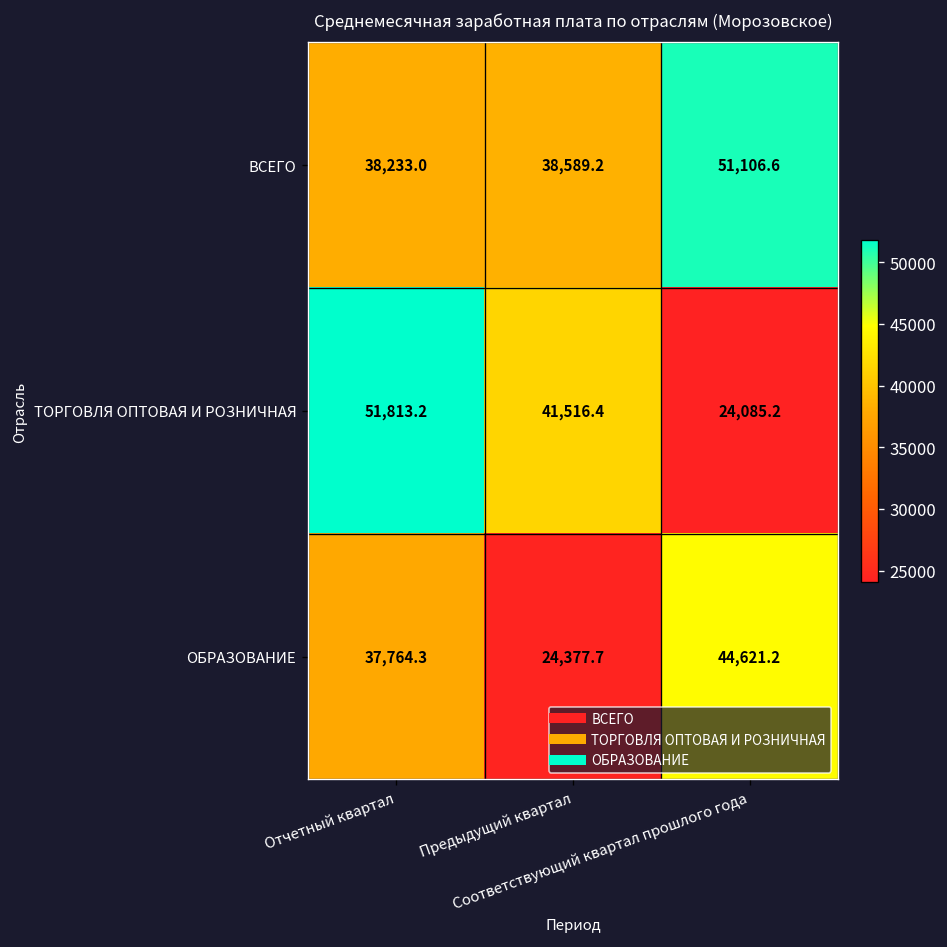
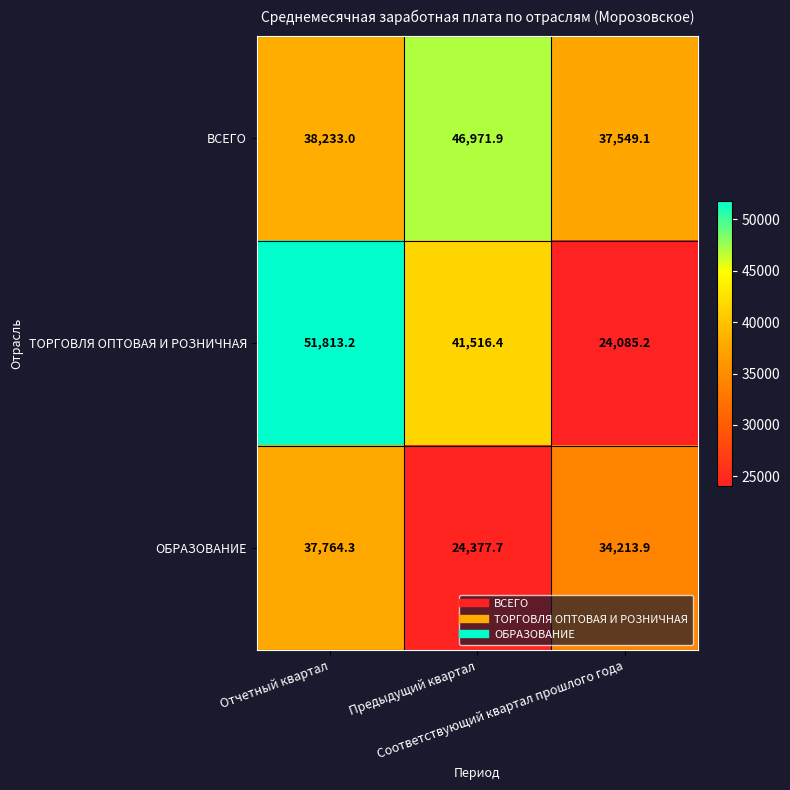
  {
    "ВСЕГО": {
      "Отчетный квартал": "38,233.0",
-     "Предыдущий квартал": "38,589.2",
-     "Соответствующий квартал прошлого года": "51,106.6"
+     "Предыдущий квартал": "46,971.9",
+     "Соответствующий квартал прошлого года": "37,549.1"
    },
    "ТОРГОВЛЯ ОПТОВАЯ И РОЗНИЧНАЯ": {
      "Отчетный квартал": "51,813.2",
      "Предыдущий квартал": "41,516.4",
      "Соответствующий квартал прошлого года": "24,085.2"
    },
    "ОБРАЗОВАНИЕ": {
      "Отчетный квартал": "37,764.3",
      "Предыдущий квартал": "24,377.7",
-     "Соответствующий квартал прошлого года": "44,621.2"
+     "Соответствующий квартал прошлого года": "34,213.9"
    }
  }
